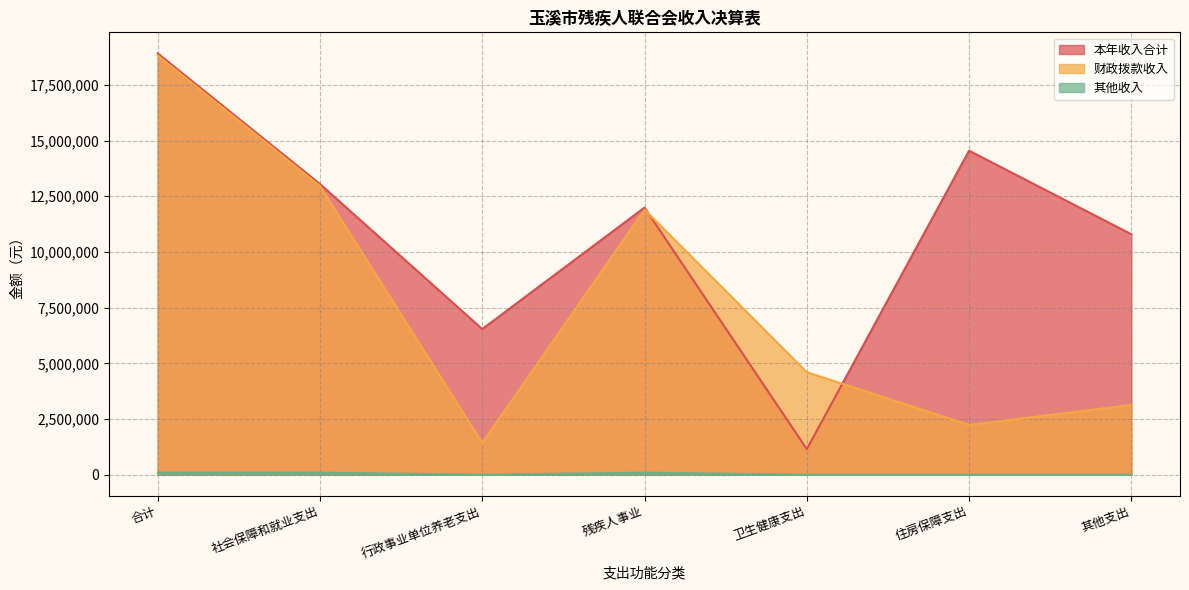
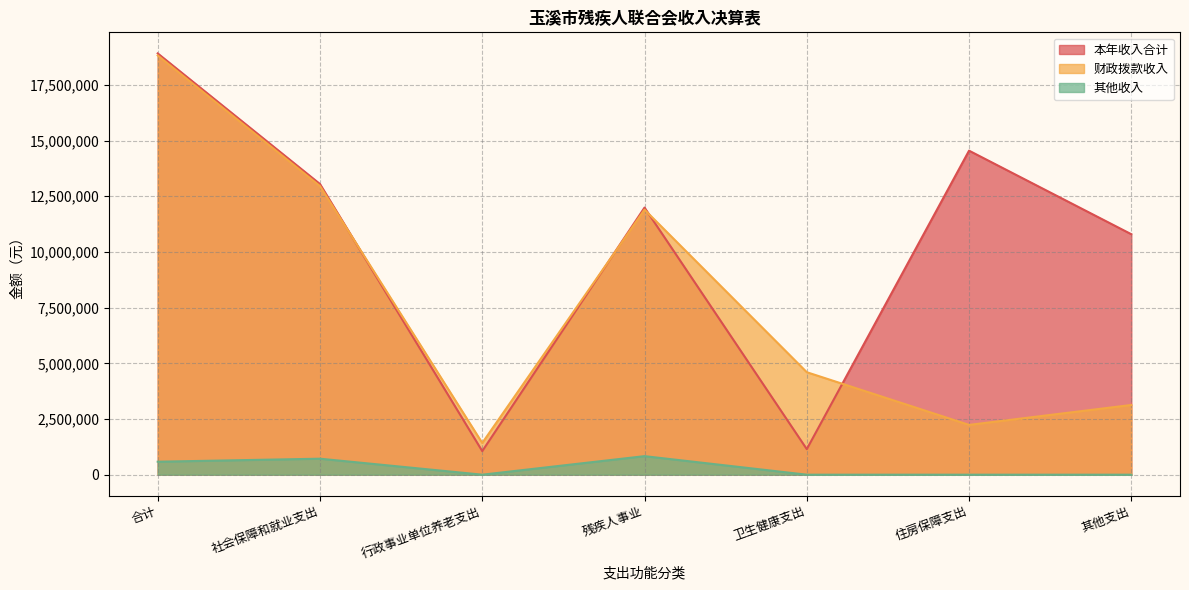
  {
    "本年收入合计": {
-     "行政事业单位养老支出": "6,500,000",
+     "行政事业单位养老支出": "1,100,000",
      "卫生健康支出": "1,100,000",
      "住房保障支出": "14,500,000",
      "其他支出": "10,800,000"
    },
    "财政拨款收入": {
      "行政事业单位养老支出": "1,400,000",
      "卫生健康支出": "4,600,000",
      "住房保障支出": "2,200,000",
      "其他支出": "3,100,000"
    },
    "其他收入": {
-     "合计": "100,000",
-     "社会保障和就业支出": "100,000",
+     "合计": "600,000",
+     "社会保障和就业支出": "700,000",
      "行政事业单位养老支出": "0",
-     "残疾人事业": "100,000",
+     "残疾人事业": "800,000",
      "卫生健康支出": "0",
      "住房保障支出": "0",
      "其他支出": "0"
    }
  }
